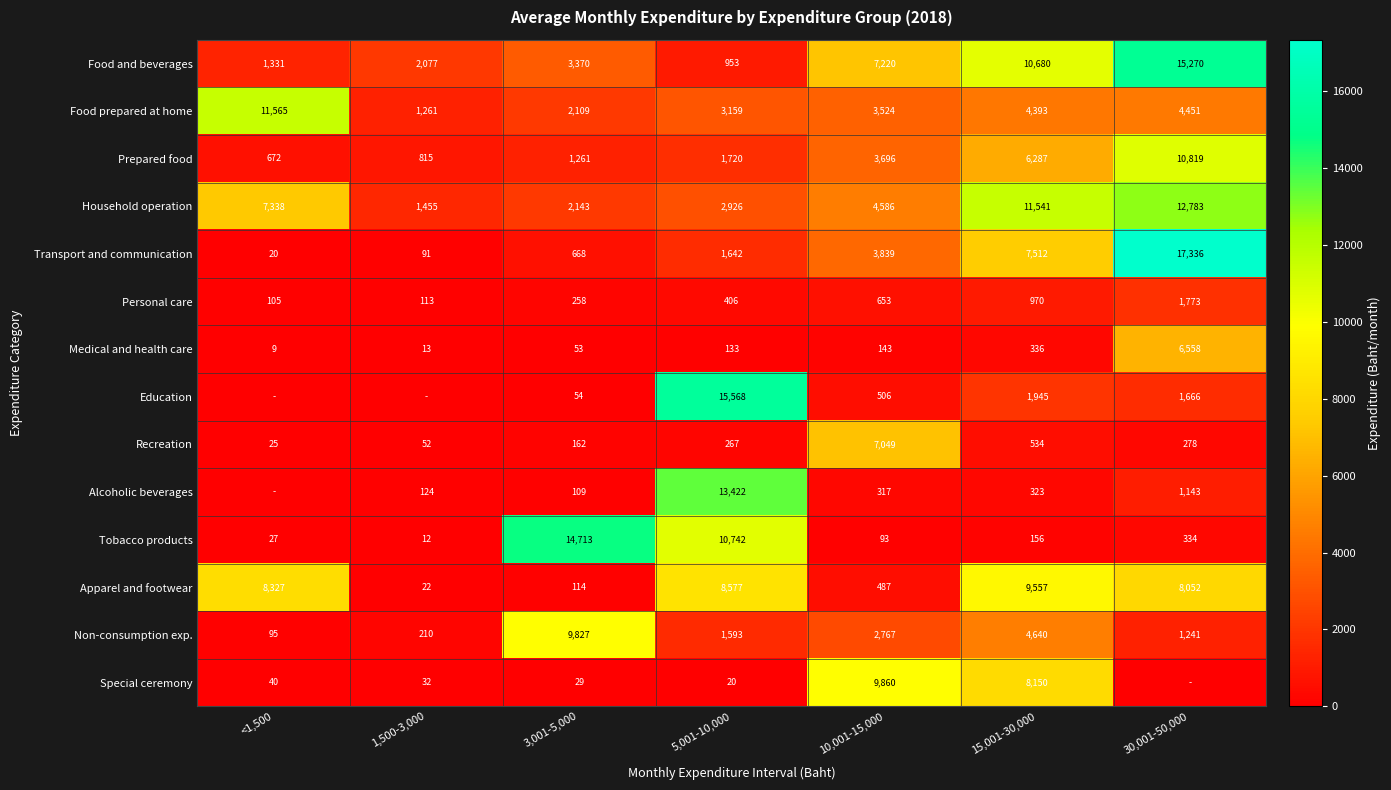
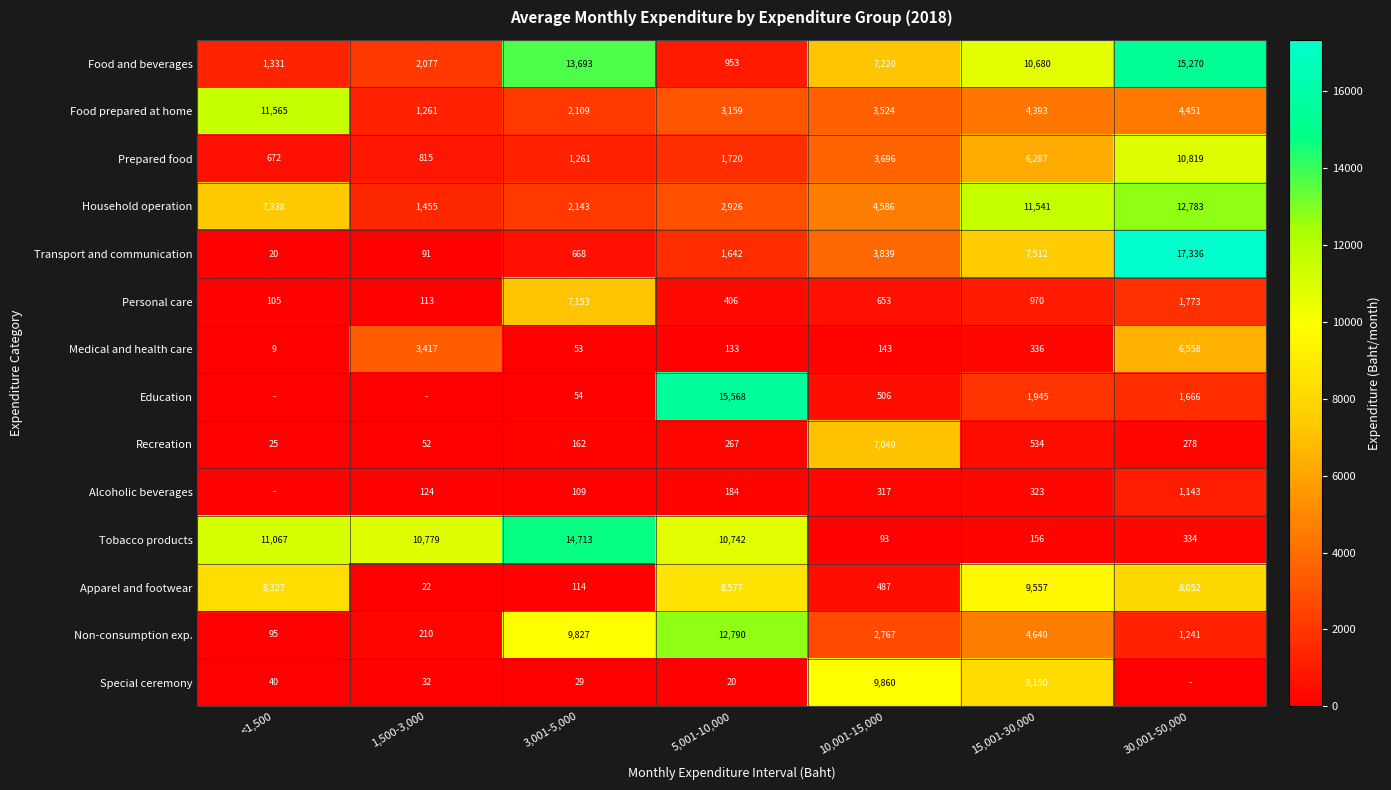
  {
    "Food and beverages": {
      "<1,500": "1,331",
      "1,500-3,000": "2,077",
-     "3,001-5,000": "3,370",
+     "3,001-5,000": "13,693",
      "5,001-10,000": "953",
      "10,001-15,000": "7,220",
      "15,001-30,000": "10,680",
      "30,001-50,000": "15,270"
    },
    "Food prepared at home": {
      "<1,500": "11,565",
      "1,500-3,000": "1,261",
      "3,001-5,000": "2,109",
      "5,001-10,000": "3,159",
      "10,001-15,000": "3,524",
      "15,001-30,000": "4,393",
      "30,001-50,000": "4,451"
    },
    "Prepared food": {
      "<1,500": "672",
      "1,500-3,000": "815",
      "3,001-5,000": "1,261",
      "5,001-10,000": "1,720",
      "10,001-15,000": "3,696",
      "15,001-30,000": "6,287",
      "30,001-50,000": "10,819"
    },
    "Household operation": {
      "<1,500": "7,338",
      "1,500-3,000": "1,455",
      "3,001-5,000": "2,143",
      "5,001-10,000": "2,926",
      "10,001-15,000": "4,586",
      "15,001-30,000": "11,541",
      "30,001-50,000": "12,783"
    },
    "Transport and communication": {
      "<1,500": "20",
      "1,500-3,000": "91",
      "3,001-5,000": "668",
      "5,001-10,000": "1,642",
      "10,001-15,000": "3,839",
      "15,001-30,000": "7,512",
      "30,001-50,000": "17,336"
    },
    "Personal care": {
      "<1,500": "105",
      "1,500-3,000": "113",
-     "3,001-5,000": "258",
+     "3,001-5,000": "7,153",
      "5,001-10,000": "406",
      "10,001-15,000": "653",
      "15,001-30,000": "970",
      "30,001-50,000": "1,773"
    },
    "Medical and health care": {
      "<1,500": "9",
-     "1,500-3,000": "13",
+     "1,500-3,000": "3,417",
      "3,001-5,000": "53",
      "5,001-10,000": "133",
      "10,001-15,000": "143",
      "15,001-30,000": "336",
      "30,001-50,000": "6,558"
    },
    "Education": {
      "3,001-5,000": "54",
      "5,001-10,000": "15,568",
      "10,001-15,000": "506",
      "15,001-30,000": "1,945",
      "30,001-50,000": "1,666"
    },
    "Recreation": {
      "<1,500": "25",
      "1,500-3,000": "52",
      "3,001-5,000": "162",
      "5,001-10,000": "267",
      "10,001-15,000": "7,049",
      "15,001-30,000": "534",
      "30,001-50,000": "278"
    },
    "Alcoholic beverages": {
      "1,500-3,000": "124",
      "3,001-5,000": "109",
-     "5,001-10,000": "13,422",
+     "5,001-10,000": "184",
      "10,001-15,000": "317",
      "15,001-30,000": "323",
      "30,001-50,000": "1,143"
    },
    "Tobacco products": {
-     "<1,500": "27",
-     "1,500-3,000": "12",
+     "<1,500": "11,067",
+     "1,500-3,000": "10,779",
      "3,001-5,000": "14,713",
      "5,001-10,000": "10,742",
      "10,001-15,000": "93",
      "15,001-30,000": "156",
      "30,001-50,000": "334"
    },
    "Apparel and footwear": {
      "<1,500": "8,327",
      "1,500-3,000": "22",
      "3,001-5,000": "114",
      "5,001-10,000": "8,577",
      "10,001-15,000": "487",
      "15,001-30,000": "9,557",
      "30,001-50,000": "8,052"
    },
    "Non-consumption exp.": {
      "<1,500": "95",
      "1,500-3,000": "210",
      "3,001-5,000": "9,827",
-     "5,001-10,000": "1,593",
+     "5,001-10,000": "12,790",
      "10,001-15,000": "2,767",
      "15,001-30,000": "4,640",
      "30,001-50,000": "1,241"
    },
    "Special ceremony": {
      "<1,500": "40",
      "1,500-3,000": "32",
      "3,001-5,000": "29",
      "5,001-10,000": "20",
      "10,001-15,000": "9,860",
      "15,001-30,000": "8,150"
    }
  }
